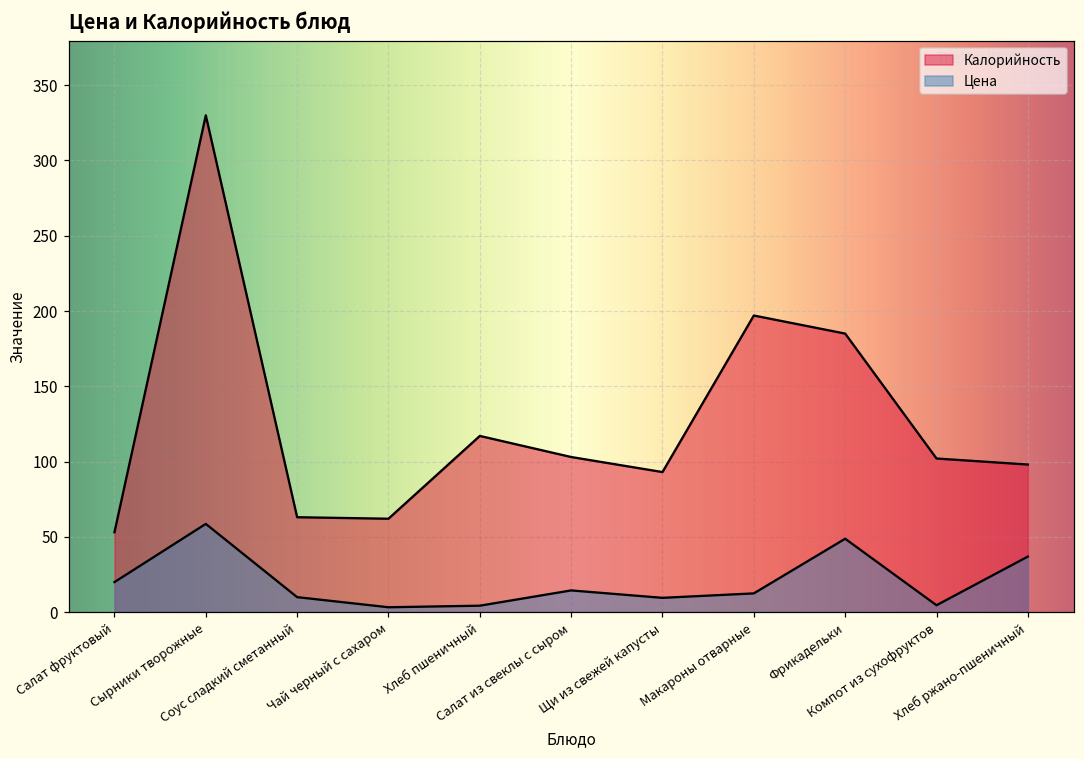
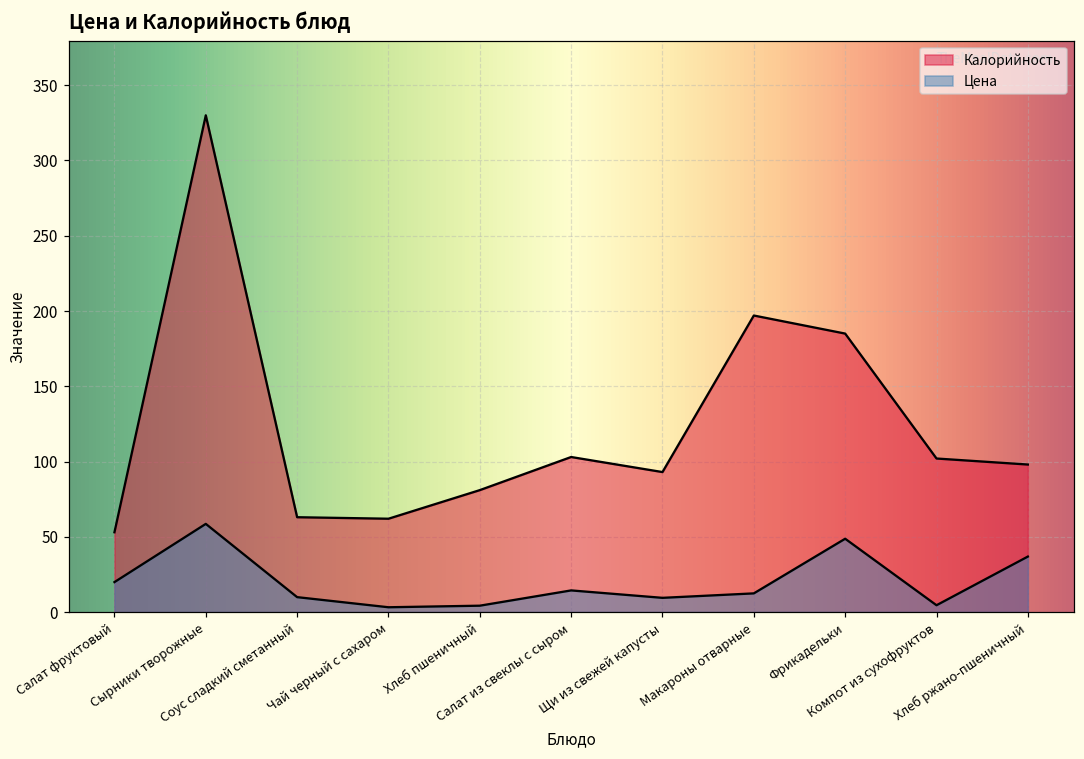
  {
    "Калорийность": {
      "Салат фруктовый": 53,
      "Сырники творожные": 330,
      "Соус сладкий сметанный": 63,
      "Чай черный с сахаром": 62,
-     "Хлеб пшеничный": 117,
+     "Хлеб пшеничный": 81,
      "Салат из свеклы с сыром": 103,
      "Щи из свежей капусты": 93,
      "Макароны отварные": 197,
      "Фрикадельки": 185,
      "Компот из сухофруктов": 102,
      "Хлеб ржано-пшеничный": 98
    },
    "Цена": {
      "Салат фруктовый": 20,
      "Сырники творожные": 59,
      "Соус сладкий сметанный": 10,
      "Чай черный с сахаром": 3,
      "Хлеб пшеничный": 4,
      "Салат из свеклы с сыром": 14,
      "Щи из свежей капусты": 9,
      "Макароны отварные": 12,
      "Фрикадельки": 49,
      "Компот из сухофруктов": 5,
      "Хлеб ржано-пшеничный": 37
    }
  }
